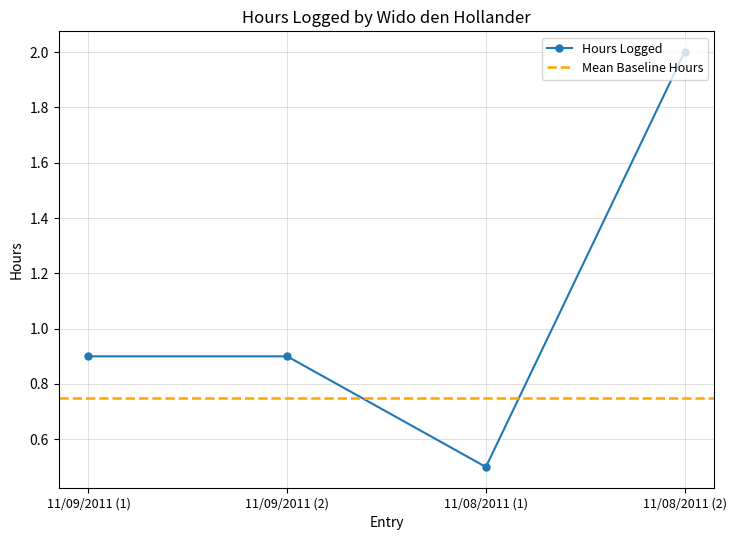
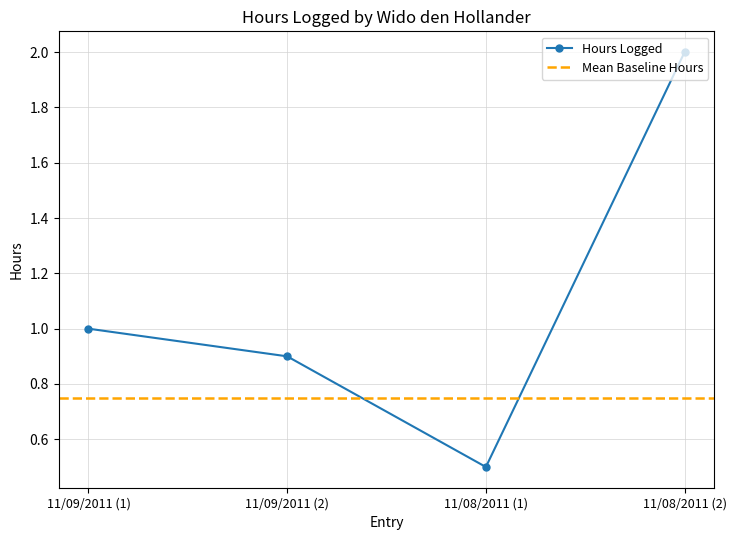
  {
-   "11/09/2011 (1)": 0.9,
+   "11/09/2011 (1)": 1.0,
    "11/09/2011 (2)": 0.9,
    "11/08/2011 (1)": 0.5
  }
